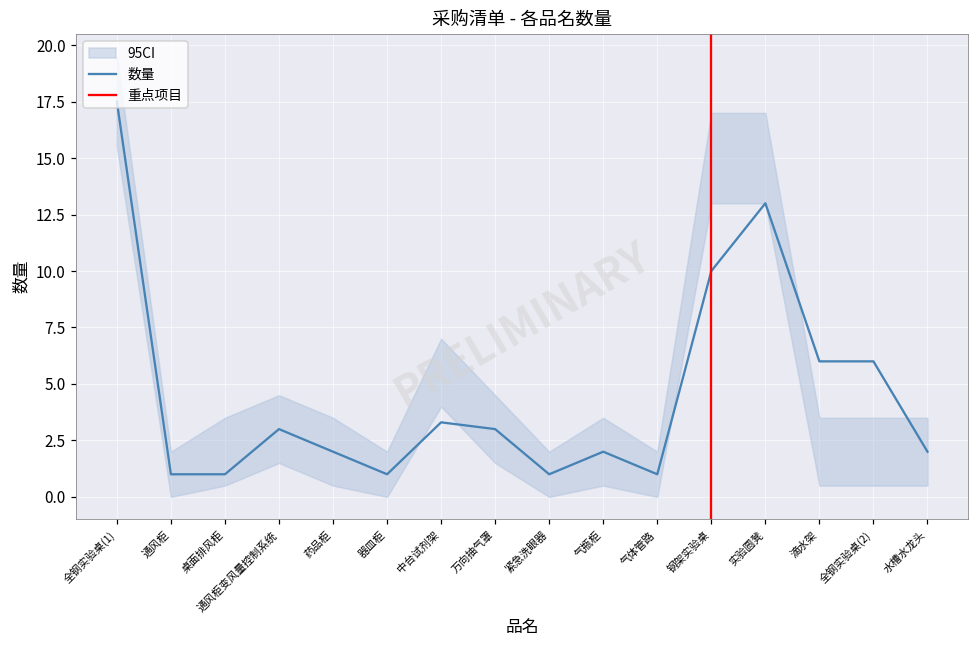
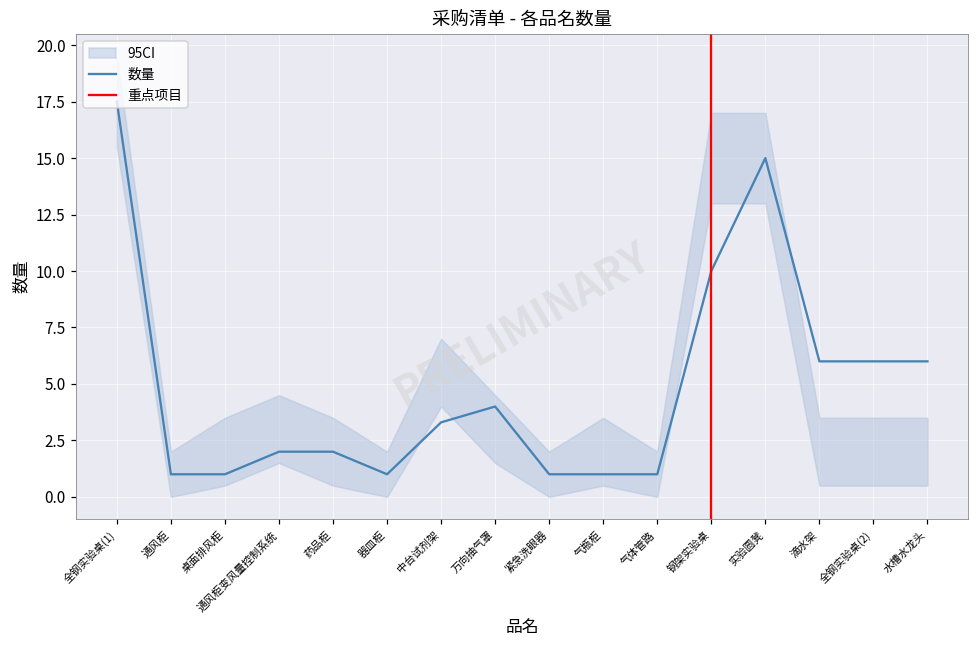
  {
    "数量": {
      "通风柜": 1,
      "桌面排风柜": 1,
-     "通风柜变风量控制系统": 3,
+     "通风柜变风量控制系统": 2,
      "药品柜": 2,
      "器皿柜": 1,
      "中台试剂架": 3.3,
-     "万向抽气罩": 3,
+     "万向抽气罩": 4,
      "紧急洗眼器": 1,
-     "气瓶柜": 2,
+     "气瓶柜": 1,
      "气体管路": 1,
      "钢架实验桌": 10,
-     "实验圆凳": 13,
+     "实验圆凳": 15,
      "滴水架": 6,
      "全钢实验桌(2)": 6,
-     "水槽水龙头": 2
+     "水槽水龙头": 6
    }
  }
